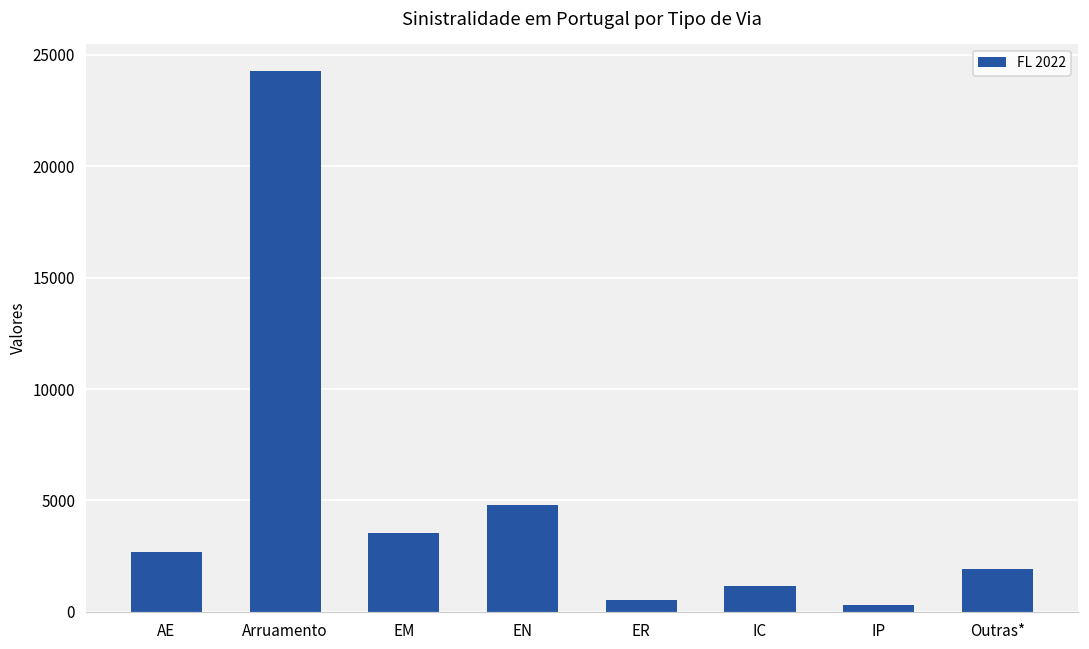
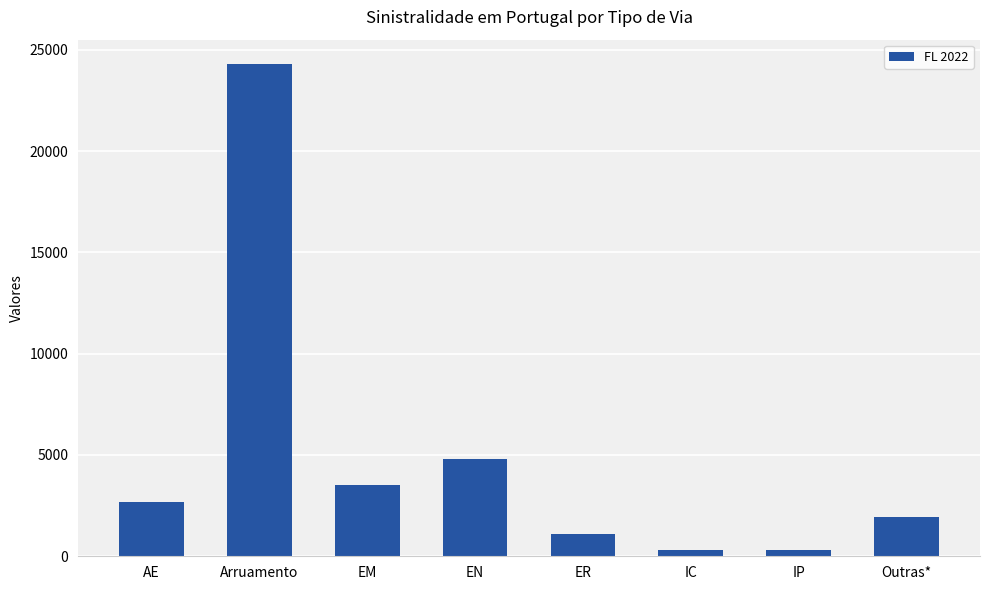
  {
    "AE": 2700,
    "Arruamento": 24300,
    "EM": 3500,
    "EN": 4800,
-   "ER": 500,
-   "IC": 1200,
+   "ER": 1100,
+   "IC": 300,
    "IP": 300,
    "Outras*": 1900
  }
